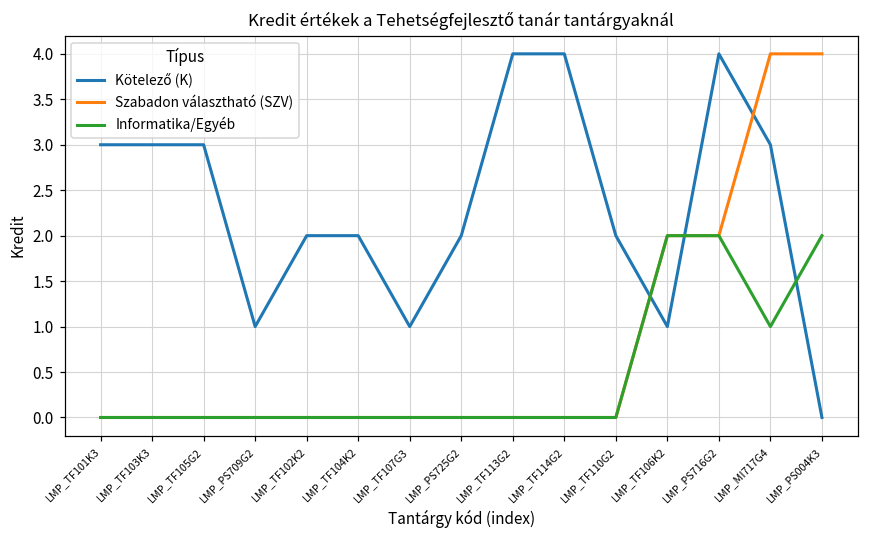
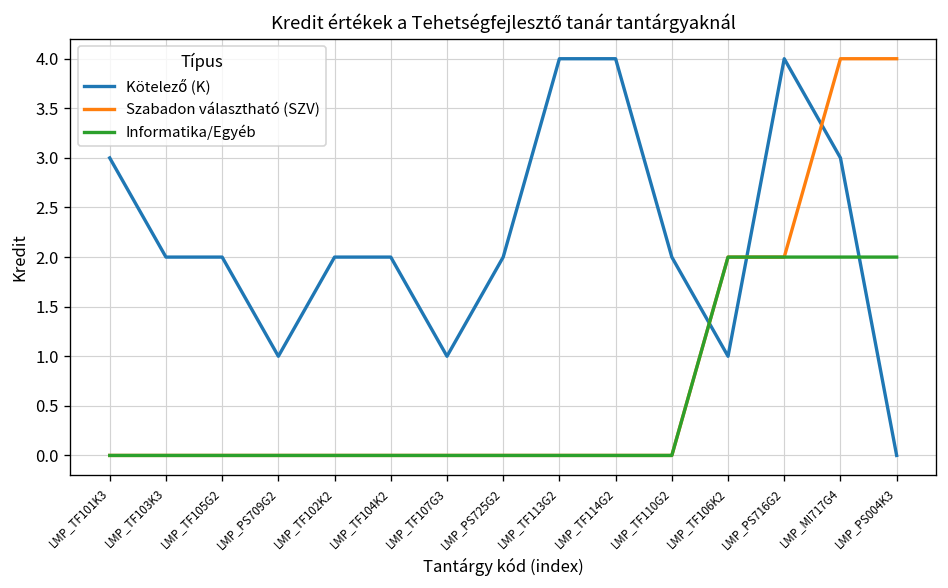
  {
    "Kötelező (K)": {
      "LMP_TF101K3": 3,
-     "LMP_TF103K3": 3,
-     "LMP_TF105G2": 3,
+     "LMP_TF103K3": 2,
+     "LMP_TF105G2": 2,
      "LMP_PS709G2": 1,
      "LMP_TF102K2": 2,
      "LMP_TF104K2": 2,
      "LMP_TF107G3": 1,
      "LMP_PS725G2": 2,
      "LMP_TF113G2": 4,
      "LMP_TF114G2": 4,
      "LMP_TF110G2": 2,
      "LMP_TF106K2": 1,
      "LMP_PS716G2": 4,
      "LMP_MI717G4": 3,
      "LMP_PS004K3": 0
    },
    "Szabadon választható (SZV)": {
      "LMP_MI717G4": 4,
      "LMP_PS004K3": 4
    },
    "Informatika/Egyéb": {
-     "LMP_MI717G4": 1,
+     "LMP_MI717G4": 2,
      "LMP_PS004K3": 2
    }
  }
